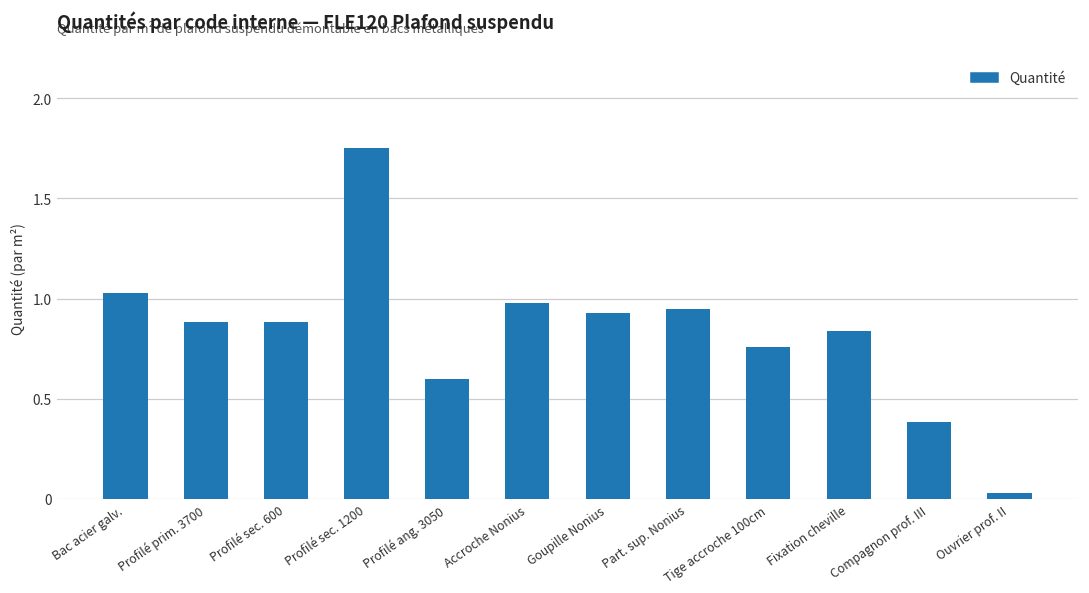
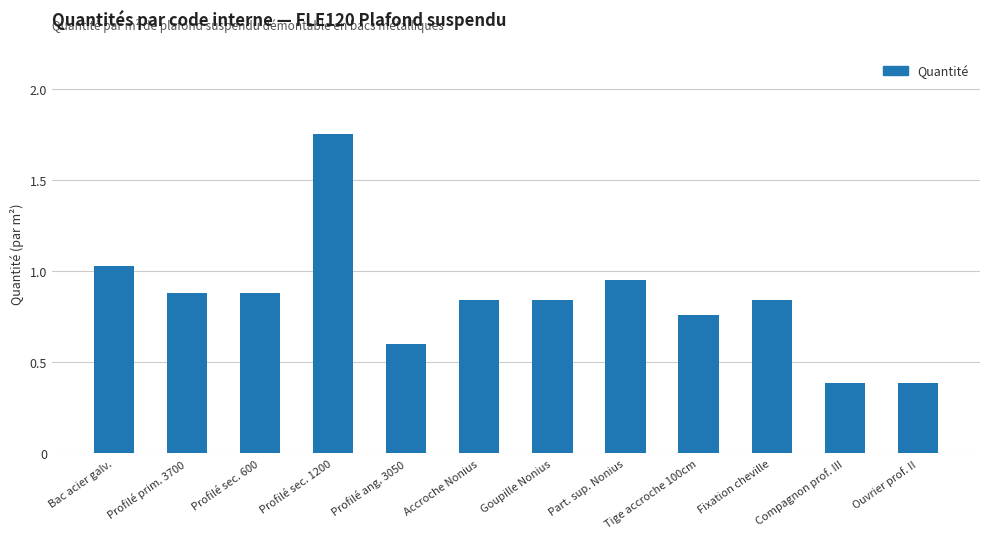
  {
    "Bac acier galv.": 1.03,
    "Profilé prim. 3700": 0.88,
    "Profilé sec. 600": 0.88,
    "Profilé sec. 1200": 1.75,
    "Profilé ang. 3050": 0.60,
-   "Accroche Nonius": 0.98,
-   "Goupille Nonius": 0.93,
+   "Accroche Nonius": 0.84,
+   "Goupille Nonius": 0.84,
    "Part. sup. Nonius": 0.95,
    "Tige accroche 100cm": 0.76,
    "Fixation cheville": 0.84,
    "Compagnon prof. III": 0.39,
-   "Ouvrier prof. II": 0.03
+   "Ouvrier prof. II": 0.39
  }
